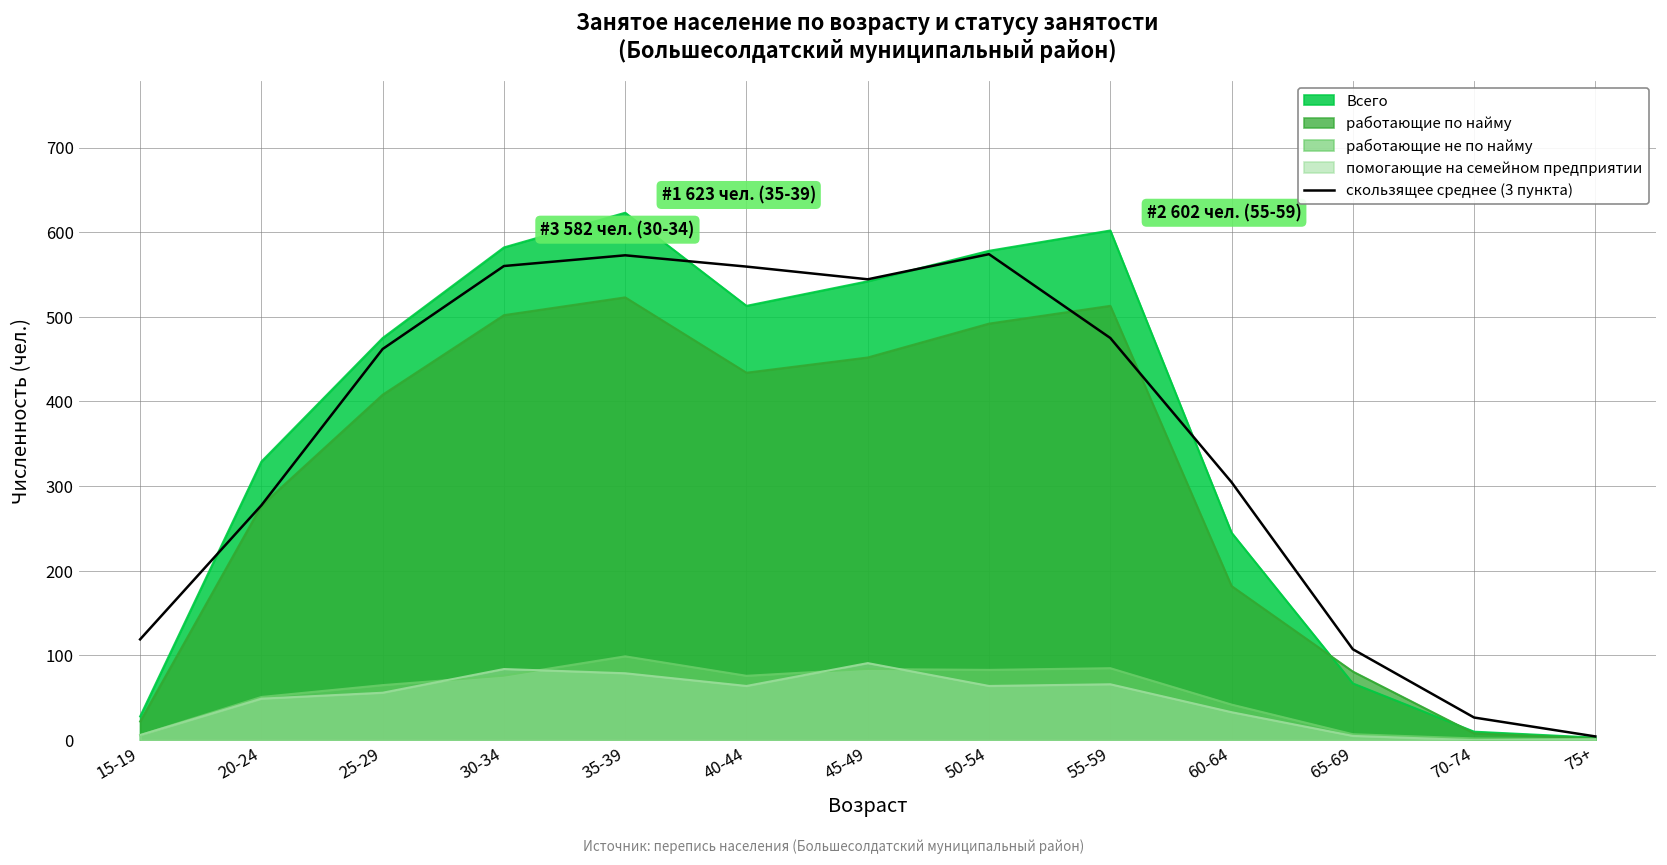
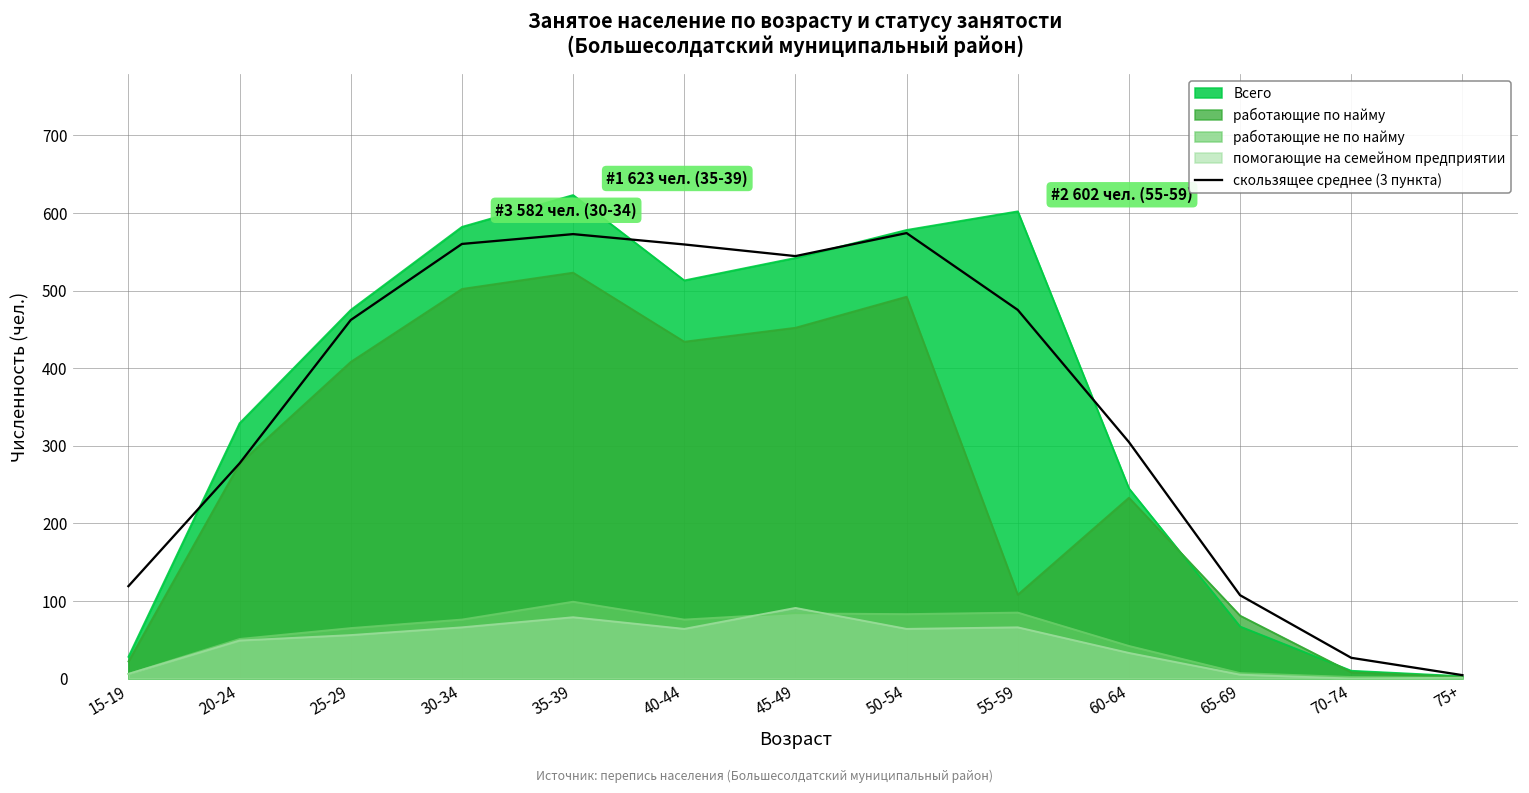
  {
    "Всего": {
      "15-19": 30,
      "20-24": 330,
      "25-29": 480,
      "30-34": 580,
      "40-44": 510,
      "50-54": 580,
      "55-59": 600,
      "60-64": 250,
      "65-69": 70
    },
    "работающие по найму": {
      "15-19": 20,
      "25-29": 410,
      "30-34": 500,
      "35-39": 520,
      "40-44": 430,
      "45-49": 450,
      "50-54": 490,
-     "55-59": 510,
-     "60-64": 180,
+     "55-59": 110,
+     "60-64": 230,
      "65-69": 80
    },
    "работающие не по найму": {
      "25-29": 70,
      "30-34": 80,
      "35-39": 100,
      "40-44": 80,
      "45-49": 80,
      "50-54": 80,
      "55-59": 90,
      "60-64": 40
    },
    "помогающие на семейном предприятии": {
      "25-29": 60,
-     "30-34": 80,
+     "30-34": 70,
      "35-39": 80,
      "40-44": 60,
      "45-49": 90,
      "50-54": 60,
      "55-59": 70,
      "60-64": 30
    },
    "скользящее среднее (3 пункта)": {
      "15-19": 120,
      "25-29": 460,
      "30-34": 560,
      "35-39": 570,
      "40-44": 560,
      "50-54": 570,
      "55-59": 480,
      "60-64": 300,
      "65-69": 110,
      "70-74": 30
    }
  }
